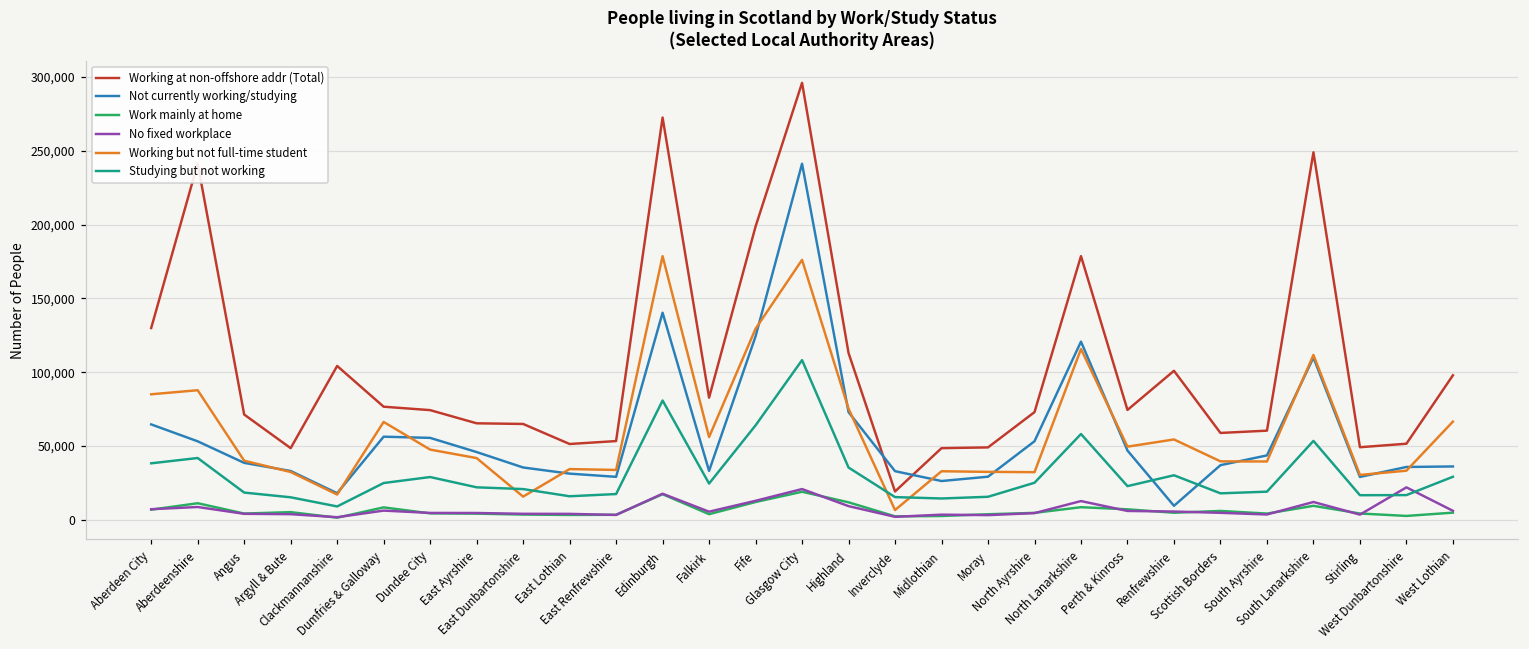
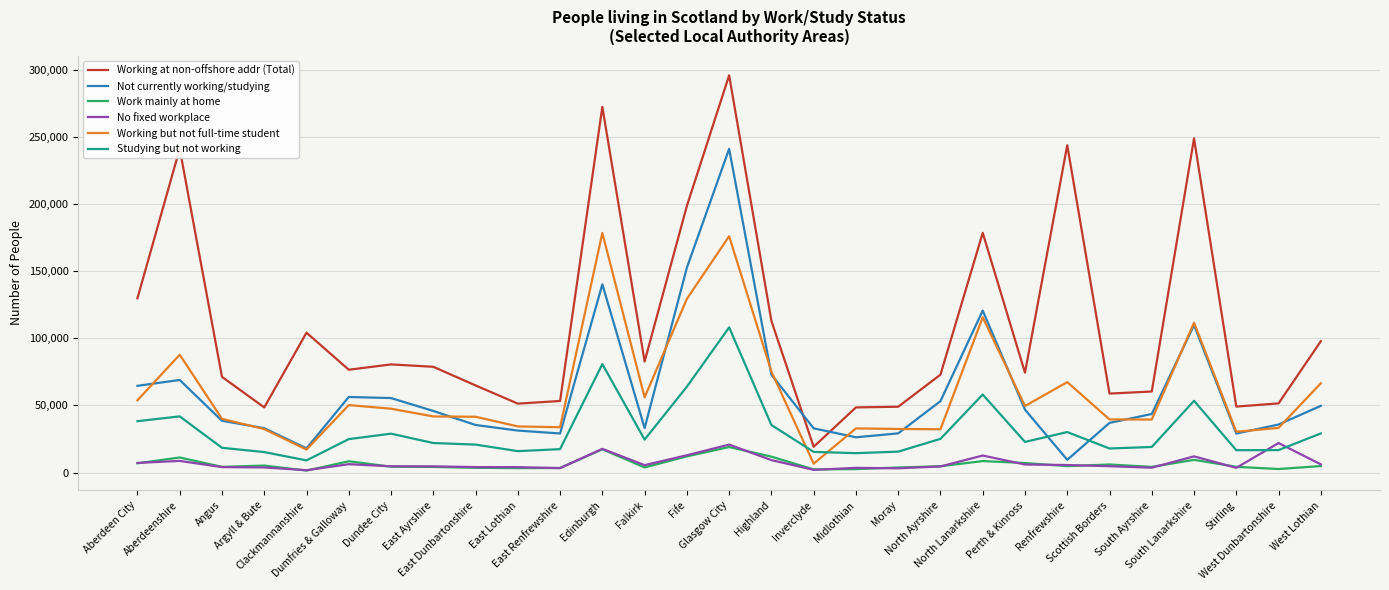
  {
    "Working at non-offshore addr (Total)": {
      "Aberdeen City": "130,000",
      "Angus": "71,000",
      "Argyll & Bute": "49,000",
      "Clackmannanshire": "104,000",
      "Dumfries & Galloway": "77,000",
-     "Dundee City": "74,000",
-     "East Ayrshire": "65,000",
+     "Dundee City": "81,000",
+     "East Ayrshire": "79,000",
      "East Dunbartonshire": "65,000",
      "East Lothian": "51,000",
      "East Renfrewshire": "53,000",
      "Edinburgh": "272,000",
      "Falkirk": "83,000",
      "Fife": "199,000",
      "Glasgow City": "296,000",
      "Highland": "113,000",
      "Inverclyde": "19,000",
      "Midlothian": "49,000",
      "Moray": "49,000",
      "North Ayrshire": "73,000",
      "North Lanarkshire": "179,000",
      "Perth & Kinross": "74,000",
-     "Renfrewshire": "101,000",
+     "Renfrewshire": "244,000",
      "Scottish Borders": "59,000",
      "South Ayrshire": "60,000",
      "South Lanarkshire": "249,000",
      "Stirling": "49,000",
      "West Dunbartonshire": "52,000",
      "West Lothian": "98,000"
    },
    "Not currently working/studying": {
      "Aberdeen City": "65,000",
-     "Aberdeenshire": "53,000",
+     "Aberdeenshire": "69,000",
      "Dumfries & Galloway": "56,000",
      "Dundee City": "55,000",
      "East Ayrshire": "46,000",
      "East Dunbartonshire": "35,000",
      "East Lothian": "31,000",
      "East Renfrewshire": "29,000",
      "Edinburgh": "140,000",
      "Falkirk": "33,000",
-     "Fife": "124,000",
+     "Fife": "153,000",
      "Glasgow City": "241,000",
      "Highland": "73,000",
      "Inverclyde": "33,000",
      "Midlothian": "26,000",
      "Moray": "29,000",
      "North Ayrshire": "53,000",
      "North Lanarkshire": "121,000",
      "Perth & Kinross": "47,000",
      "Renfrewshire": "9,000",
      "Scottish Borders": "37,000",
      "South Ayrshire": "44,000",
      "West Dunbartonshire": "36,000",
-     "West Lothian": "36,000"
+     "West Lothian": "50,000"
    },
    "No fixed workplace": {
      "Aberdeenshire": "9,000",
      "Dumfries & Galloway": "6,000",
      "Highland": "9,000",
      "North Lanarkshire": "13,000",
      "South Lanarkshire": "12,000",
      "West Dunbartonshire": "22,000"
    },
    "Working but not full-time student": {
-     "Aberdeen City": "85,000",
+     "Aberdeen City": "54,000",
      "Aberdeenshire": "88,000",
-     "Dumfries & Galloway": "66,000",
+     "Dumfries & Galloway": "50,000",
      "Dundee City": "48,000",
      "East Ayrshire": "42,000",
-     "East Dunbartonshire": "16,000",
+     "East Dunbartonshire": "42,000",
      "East Lothian": "34,000",
      "East Renfrewshire": "34,000",
      "Edinburgh": "179,000",
      "Falkirk": "56,000",
      "Fife": "129,000",
      "Glasgow City": "176,000",
      "Highland": "75,000",
      "Inverclyde": "7,000",
      "Midlothian": "33,000",
      "Moray": "32,000",
      "North Ayrshire": "32,000",
      "North Lanarkshire": "116,000",
      "Perth & Kinross": "50,000",
-     "Renfrewshire": "54,000",
+     "Renfrewshire": "67,000",
      "Scottish Borders": "40,000",
      "South Ayrshire": "40,000",
      "West Dunbartonshire": "33,000",
      "West Lothian": "67,000"
    }
  }
